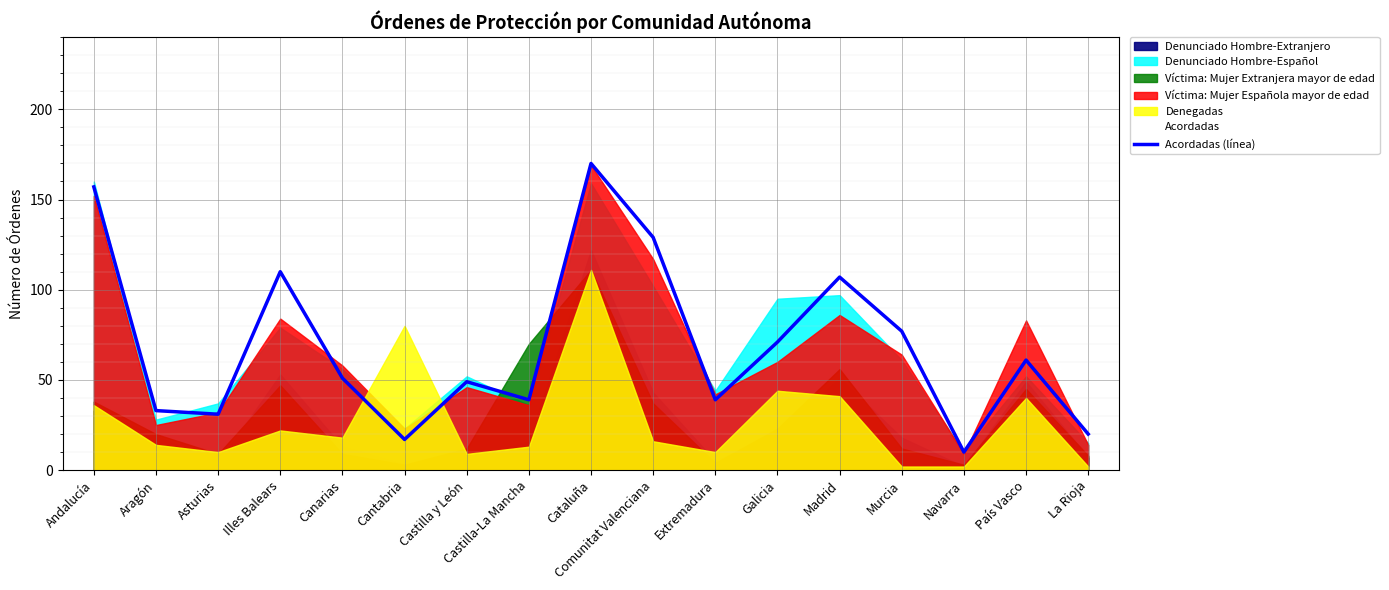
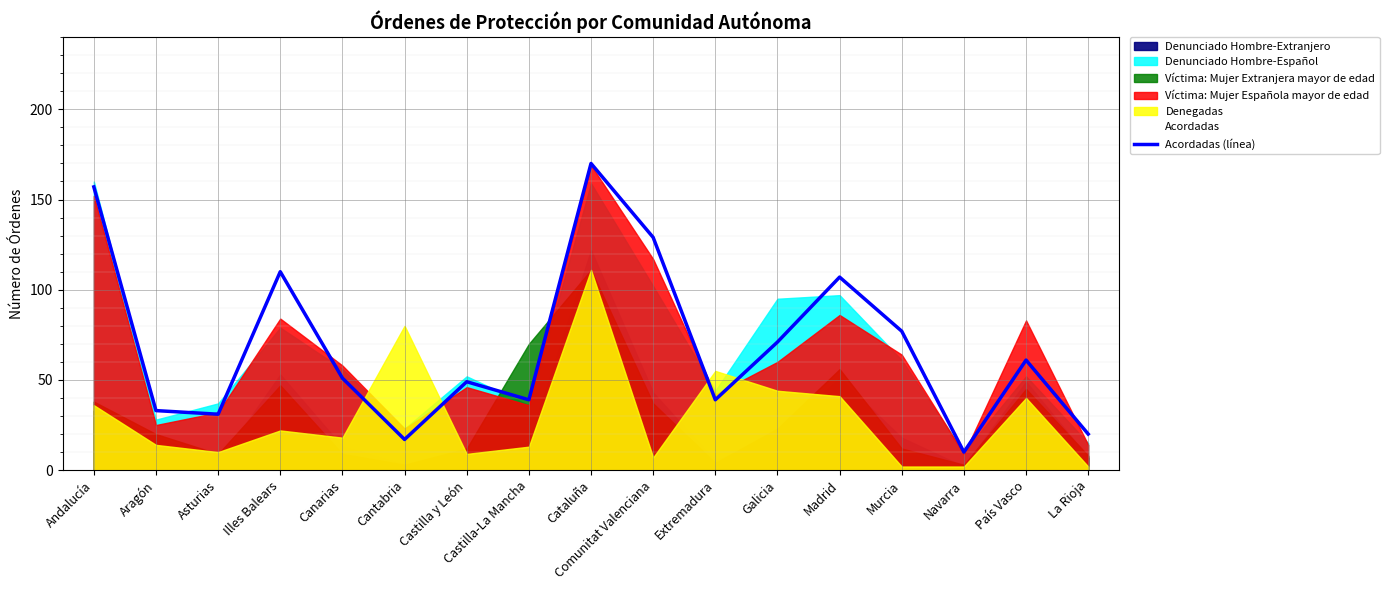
  {
    "Denunciado Hombre-Español": {
      "Andalucía": 160,
      "Asturias": 37,
      "Canarias": 56,
      "Castilla y León": 52,
      "Extremadura": 44,
      "Galicia": 95
    },
    "Víctima: Mujer Extranjera mayor de edad": {
      "Castilla-La Mancha": 70
    },
    "Víctima: Mujer Española mayor de edad": {
      "Canarias": 58,
      "Extremadura": 42,
      "País Vasco": 83
    },
    "Denegadas": {
      "Cantabria": 80,
-     "Comunitat Valenciana": 16,
-     "Extremadura": 10
+     "Comunitat Valenciana": 7,
+     "Extremadura": 55
    }
  }
